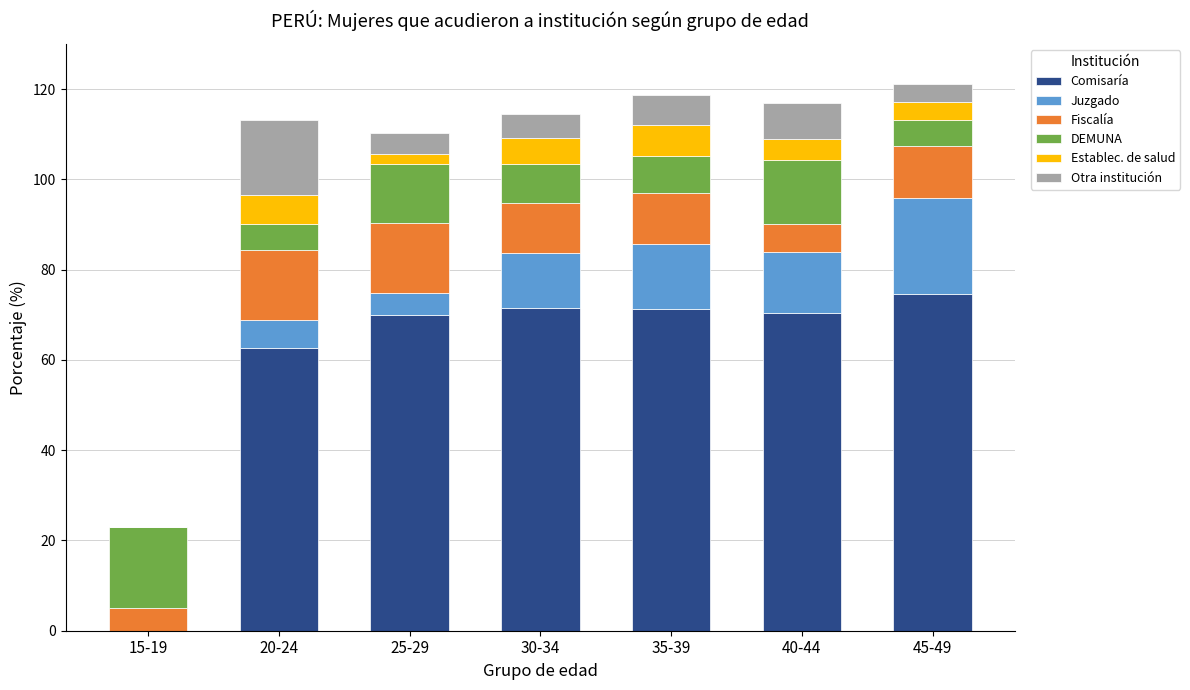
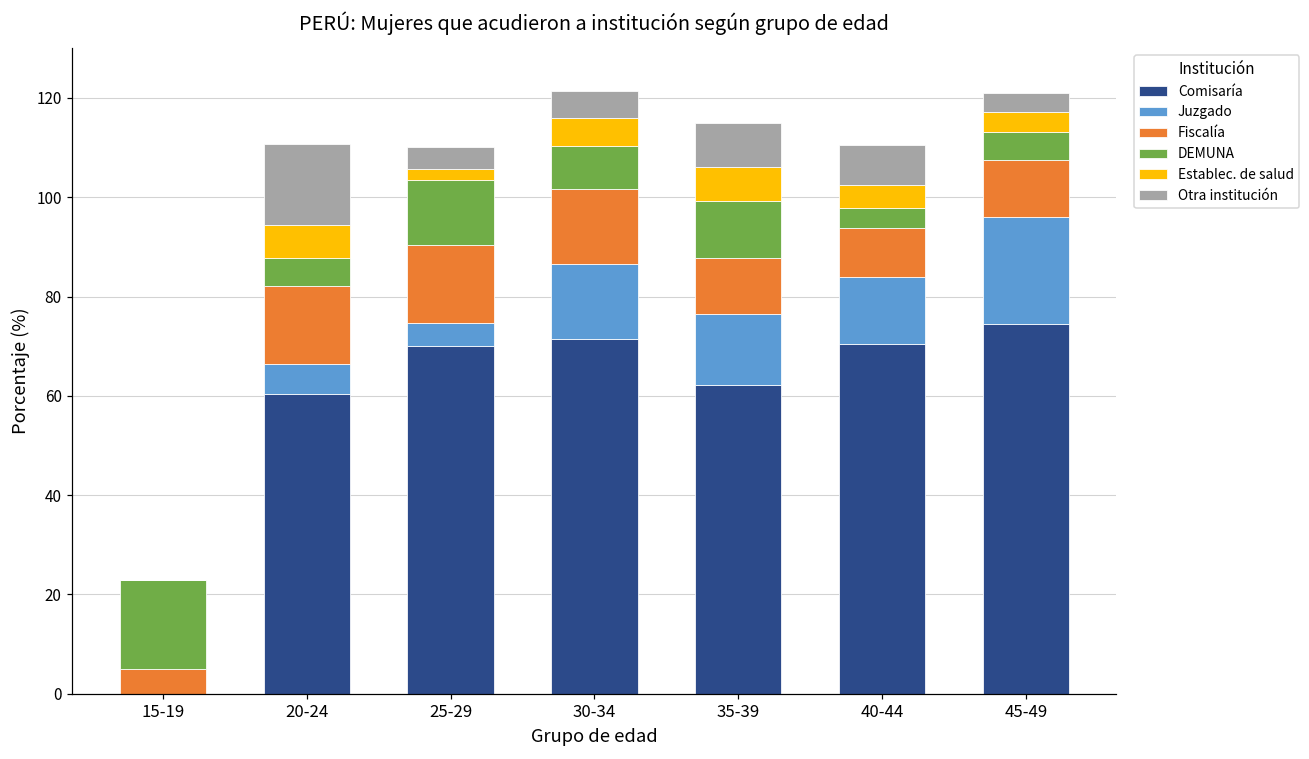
  {
    "Comisaría": {
      "15-19": 0,
-     "20-24": 63,
+     "20-24": 60,
      "25-29": 70,
      "30-34": 72,
-     "35-39": 71,
+     "35-39": 62,
      "40-44": 70,
      "45-49": 75
    },
    "Juzgado": {
      "15-19": 0,
      "20-24": 6,
      "25-29": 5,
-     "30-34": 12,
+     "30-34": 15,
      "35-39": 14,
      "40-44": 14,
      "45-49": 21
    },
    "Fiscalía": {
      "15-19": 5,
      "20-24": 16,
      "25-29": 16,
-     "30-34": 11,
+     "30-34": 15,
      "35-39": 11,
-     "40-44": 6,
+     "40-44": 10,
      "45-49": 12
    },
    "DEMUNA": {
      "15-19": 18,
      "20-24": 6,
      "25-29": 13,
      "30-34": 9,
-     "35-39": 8,
-     "40-44": 14,
+     "35-39": 12,
+     "40-44": 4,
      "45-49": 6
    },
    "Establec. de salud": {
      "15-19": 0,
      "20-24": 7,
      "25-29": 2,
      "30-34": 6,
      "35-39": 7,
      "40-44": 5,
      "45-49": 4
    },
    "Otra institución": {
      "15-19": 0,
      "20-24": 16,
      "25-29": 5,
      "30-34": 5,
-     "35-39": 7,
+     "35-39": 9,
      "40-44": 8,
      "45-49": 4
    }
  }
